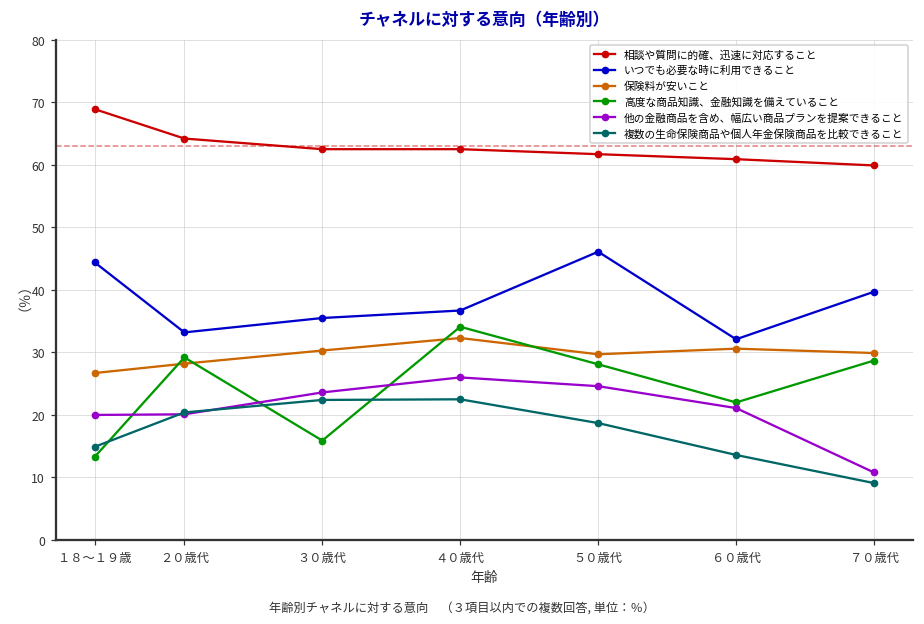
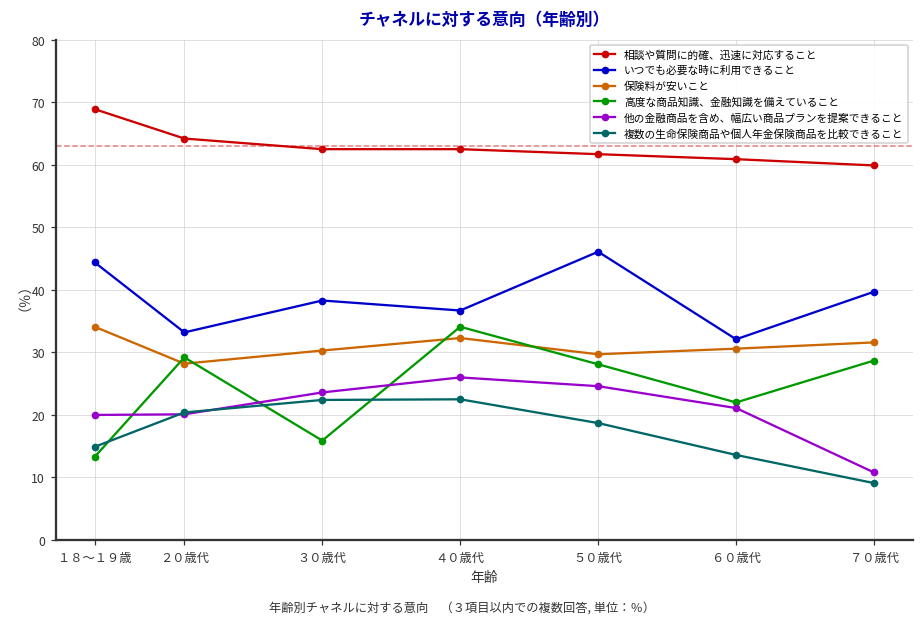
  {
    "相談や質問に的確、迅速に対応すること": {
      "１８～１９歳": 69,
      "２０歳代": 64,
      "３０歳代": 63,
      "４０歳代": 63,
      "５０歳代": 62,
      "６０歳代": 61,
      "７０歳代": 60
    },
    "いつでも必要な時に利用できること": {
      "１８～１９歳": 44,
      "２０歳代": 33,
-     "３０歳代": 36,
+     "３０歳代": 38,
      "４０歳代": 37,
      "５０歳代": 46,
      "６０歳代": 32,
      "７０歳代": 40
    },
    "保険料が安いこと": {
-     "１８～１９歳": 27,
+     "１８～１９歳": 34,
      "２０歳代": 28,
      "３０歳代": 30,
      "４０歳代": 32,
      "５０歳代": 30,
      "６０歳代": 31,
-     "７０歳代": 30
+     "７０歳代": 32
    },
    "高度な商品知識、金融知識を備えていること": {
      "１８～１９歳": 13,
      "２０歳代": 29,
      "３０歳代": 16,
      "４０歳代": 34,
      "５０歳代": 28,
      "６０歳代": 22,
      "７０歳代": 29
    },
    "他の金融商品を含め、幅広い商品プランを提案できること": {
      "１８～１９歳": 20,
      "３０歳代": 24,
      "４０歳代": 26,
      "５０歳代": 25,
      "６０歳代": 21,
      "７０歳代": 11
    },
    "複数の生命保険商品や個人年金保険商品を比較できること": {
      "１８～１９歳": 15,
      "３０歳代": 22,
      "４０歳代": 23,
      "５０歳代": 19,
      "６０歳代": 14,
      "７０歳代": 9
    }
  }
